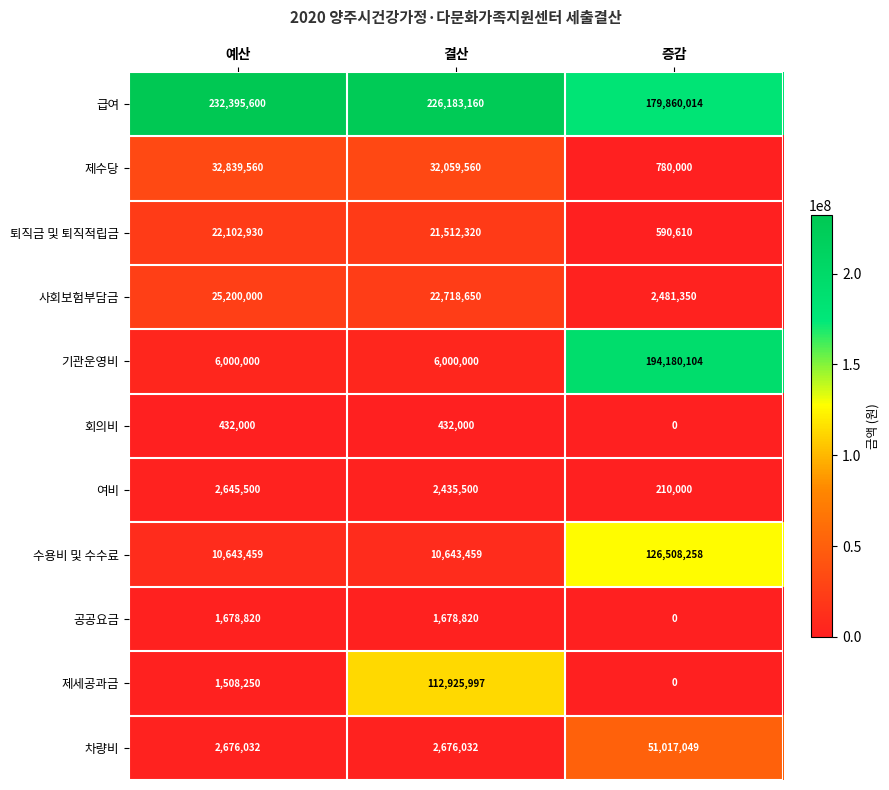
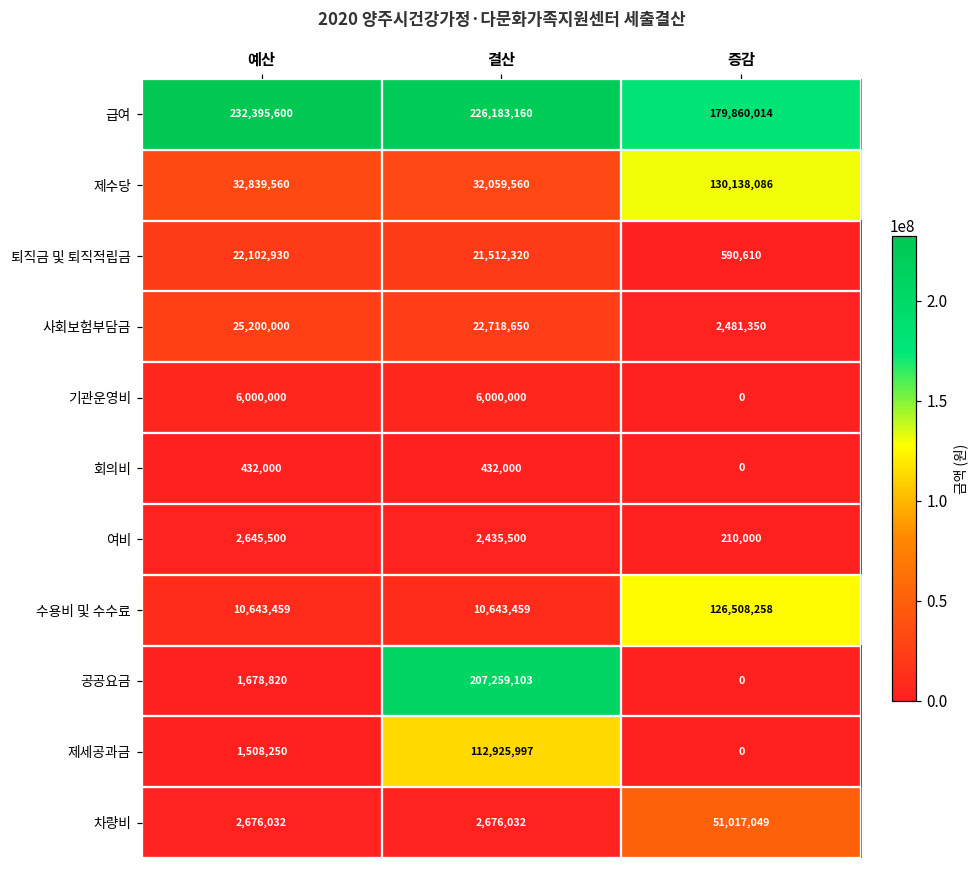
  {
    "급여": {
      "예산": "232,395,600",
      "결산": "226,183,160",
      "증감": "179,860,014"
    },
    "제수당": {
      "예산": "32,839,560",
      "결산": "32,059,560",
-     "증감": "780,000"
+     "증감": "130,138,086"
    },
    "퇴직금 및 퇴직적립금": {
      "예산": "22,102,930",
      "결산": "21,512,320",
      "증감": "590,610"
    },
    "사회보험부담금": {
      "예산": "25,200,000",
      "결산": "22,718,650",
      "증감": "2,481,350"
    },
    "기관운영비": {
      "예산": "6,000,000",
      "결산": "6,000,000",
-     "증감": "194,180,104"
+     "증감": "0"
    },
    "회의비": {
      "예산": "432,000",
      "결산": "432,000",
      "증감": "0"
    },
    "여비": {
      "예산": "2,645,500",
      "결산": "2,435,500",
      "증감": "210,000"
    },
    "수용비 및 수수료": {
      "예산": "10,643,459",
      "결산": "10,643,459",
      "증감": "126,508,258"
    },
    "공공요금": {
      "예산": "1,678,820",
-     "결산": "1,678,820",
+     "결산": "207,259,103",
      "증감": "0"
    },
    "제세공과금": {
      "예산": "1,508,250",
      "결산": "112,925,997",
      "증감": "0"
    },
    "차량비": {
      "예산": "2,676,032",
      "결산": "2,676,032",
      "증감": "51,017,049"
    }
  }
